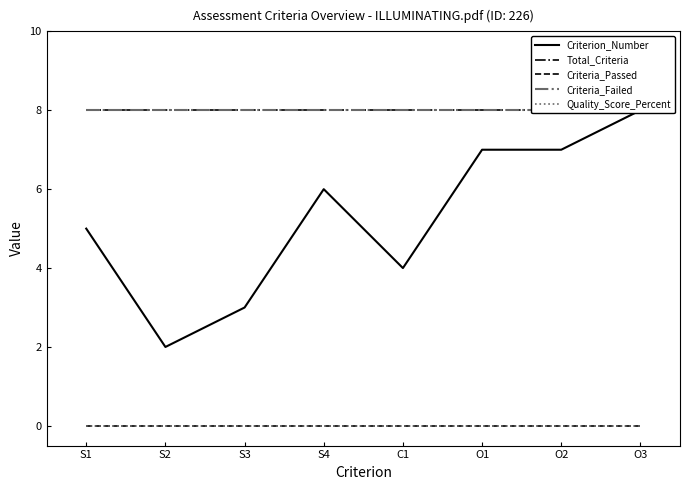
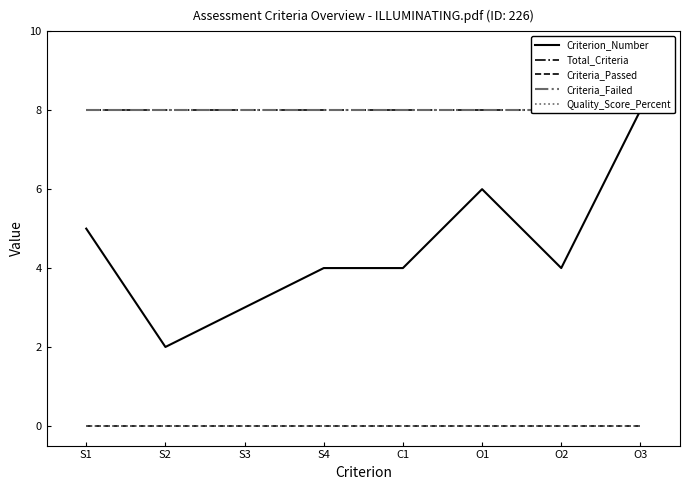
  {
    "Criterion_Number": {
      "S1": 5,
      "S2": 2,
      "S3": 3,
-     "S4": 6,
+     "S4": 4,
      "C1": 4,
-     "O1": 7,
-     "O2": 7
+     "O1": 6,
+     "O2": 4
    }
  }
